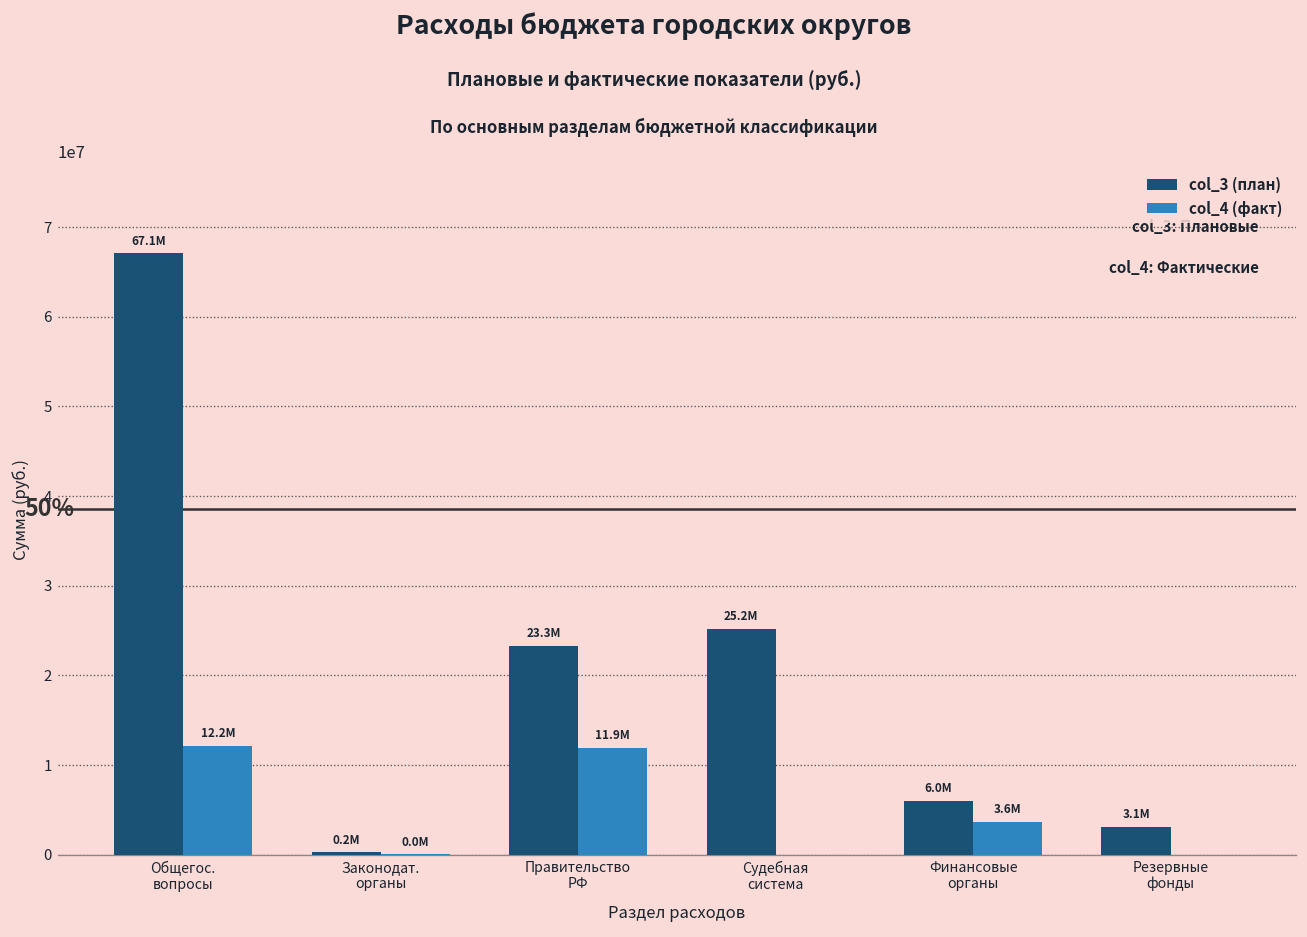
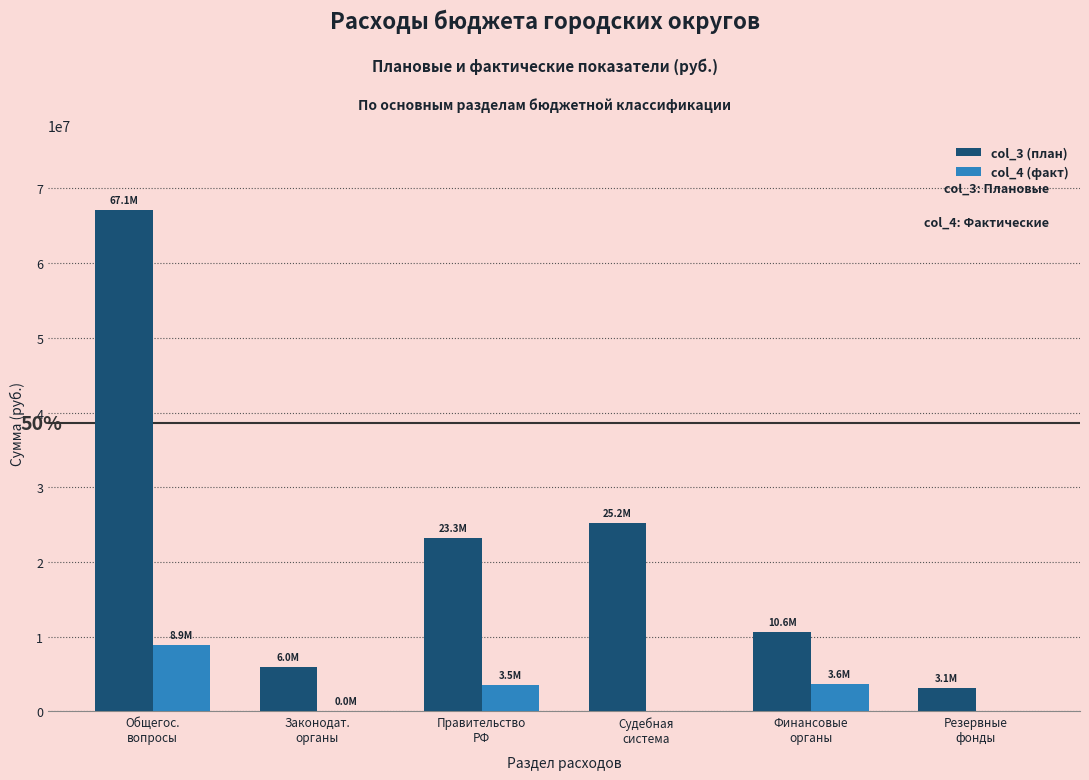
  {
    "col_3 (план)": {
      "Общегос. вопросы": "67.1M",
-     "Законодат. органы": "0.2M",
+     "Законодат. органы": "6.0M",
      "Правительство РФ": "23.3M",
      "Судебная система": "25.2M",
-     "Финансовые органы": "6.0M",
+     "Финансовые органы": "10.6M",
      "Резервные фонды": "3.1M"
    },
    "col_4 (факт)": {
-     "Общегос. вопросы": "12.2M",
-     "Правительство РФ": "11.9M",
+     "Общегос. вопросы": "8.9M",
+     "Правительство РФ": "3.5M",
      "Финансовые органы": "3.6M"
    }
  }
